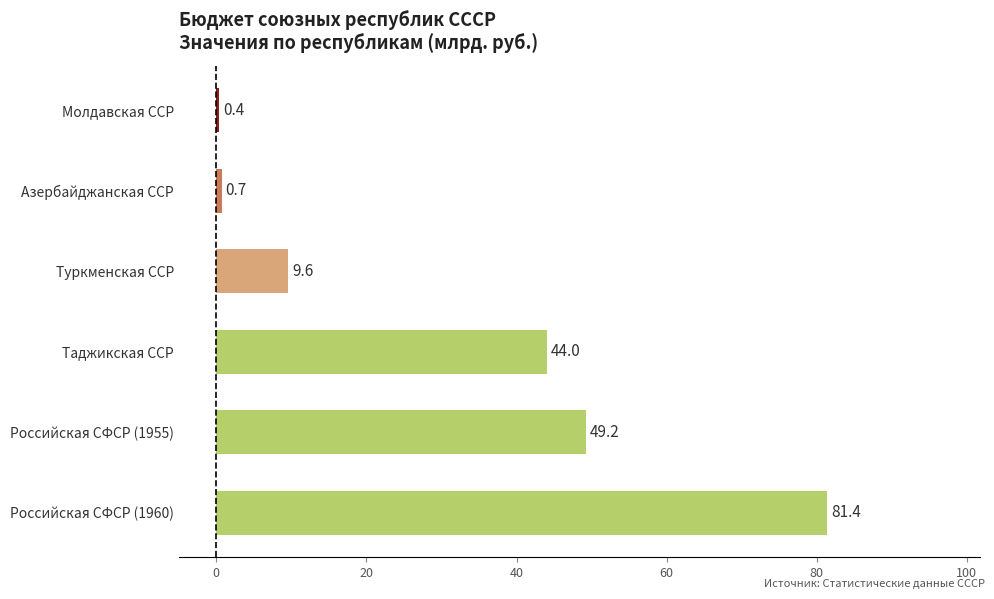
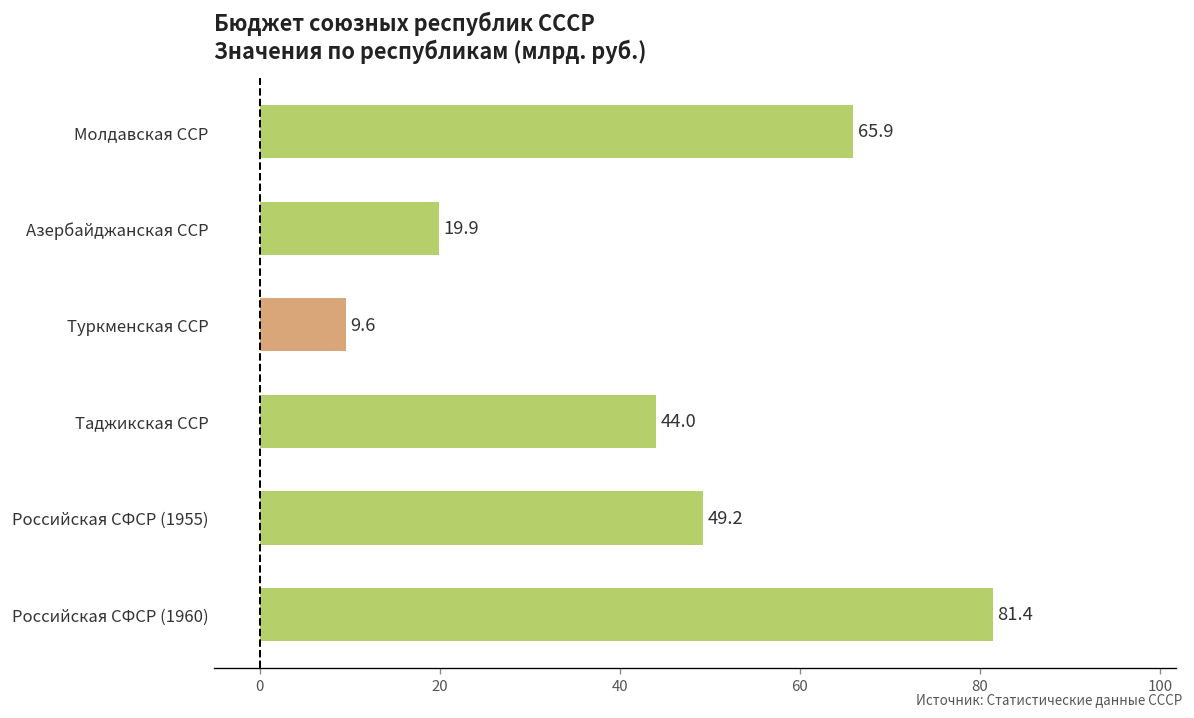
  {
-   "Молдавская ССР": 0.4,
-   "Азербайджанская ССР": 0.7,
+   "Молдавская ССР": 65.9,
+   "Азербайджанская ССР": 19.9,
    "Туркменская ССР": 9.6,
    "Таджикская ССР": 44.0,
    "Российская СФСР (1955)": 49.2,
    "Российская СФСР (1960)": 81.4
  }
